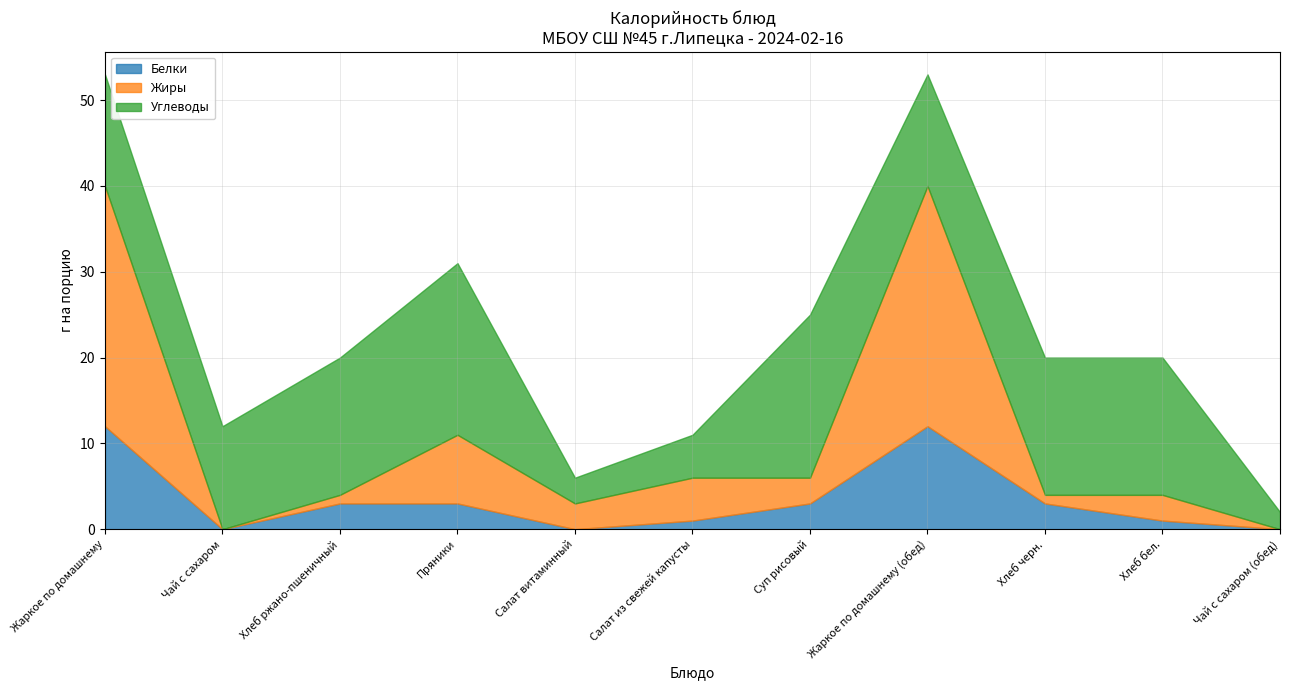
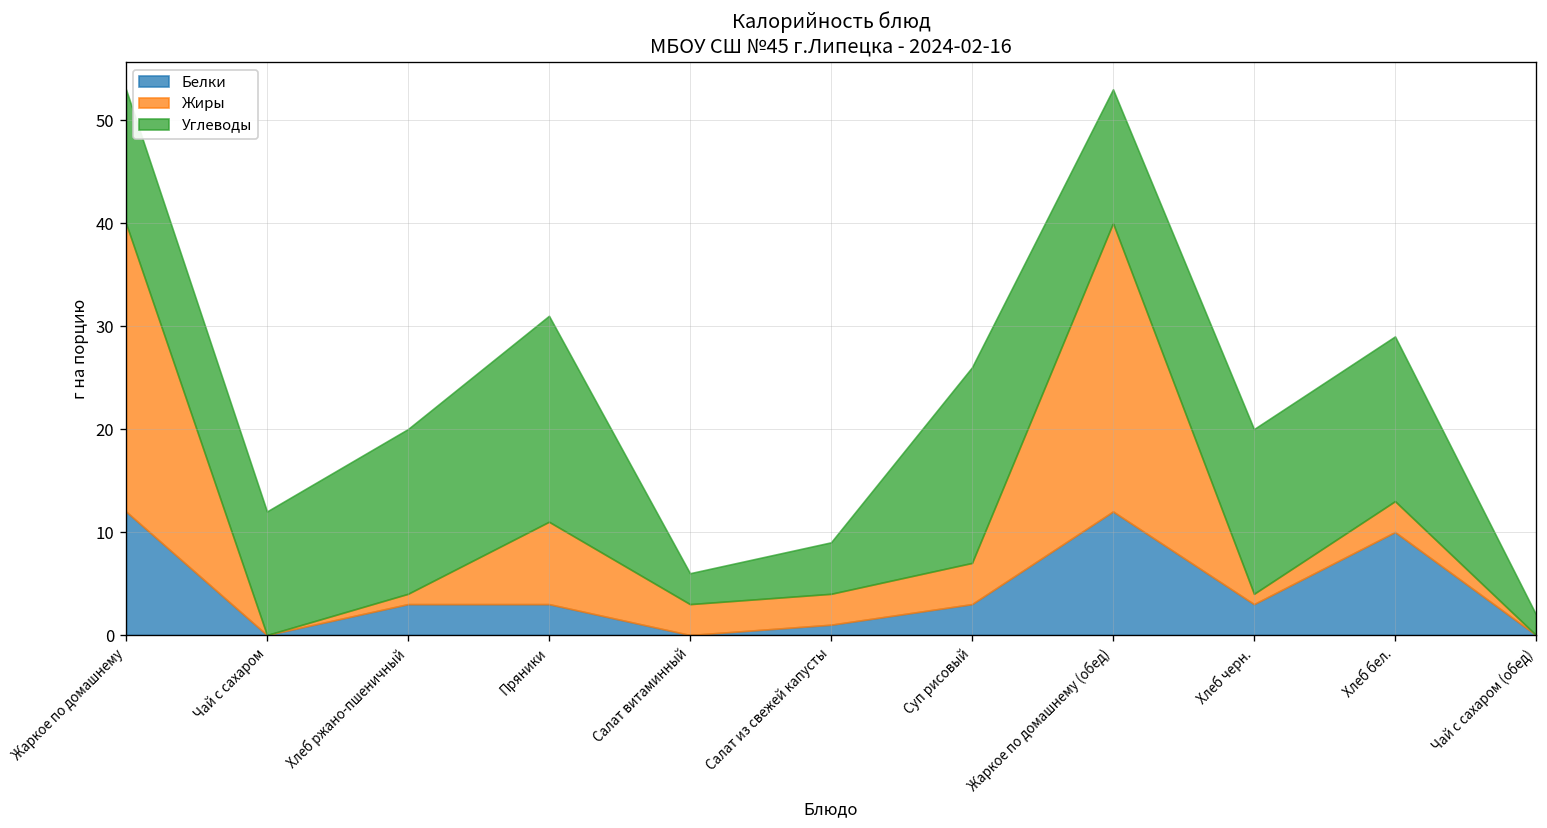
  {
    "Белки": {
      "Жаркое по домашнему": 12,
      "Хлеб ржано-пшеничный": 3,
      "Пряники": 3,
      "Салат витаминный": 0,
      "Салат из свежей капусты": 1,
      "Суп рисовый": 3,
      "Жаркое по домашнему (обед)": 12,
      "Хлеб черн.": 3,
-     "Хлеб бел.": 1
+     "Хлеб бел.": 10
    },
    "Жиры": {
      "Жаркое по домашнему": 28,
      "Хлеб ржано-пшеничный": 1,
      "Пряники": 8,
      "Салат витаминный": 3,
-     "Салат из свежей капусты": 5,
-     "Суп рисовый": 3,
+     "Салат из свежей капусты": 3,
+     "Суп рисовый": 4,
      "Жаркое по домашнему (обед)": 28,
      "Хлеб черн.": 1,
      "Хлеб бел.": 3
    },
    "Углеводы": {
      "Жаркое по домашнему": 13,
      "Чай с сахаром": 12,
      "Хлеб ржано-пшеничный": 16,
      "Пряники": 20,
      "Салат витаминный": 3,
      "Салат из свежей капусты": 5,
      "Суп рисовый": 19,
      "Жаркое по домашнему (обед)": 13,
      "Хлеб черн.": 16,
      "Хлеб бел.": 16,
      "Чай с сахаром (обед)": 2
    }
  }
